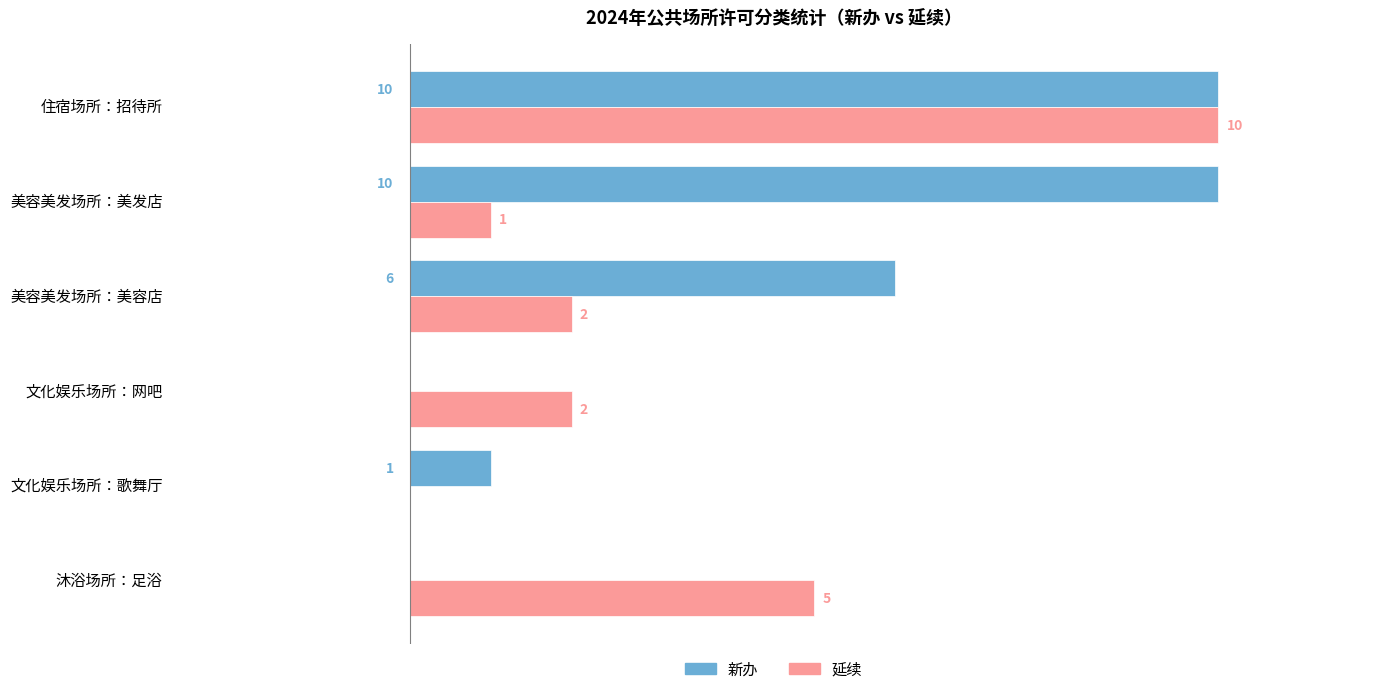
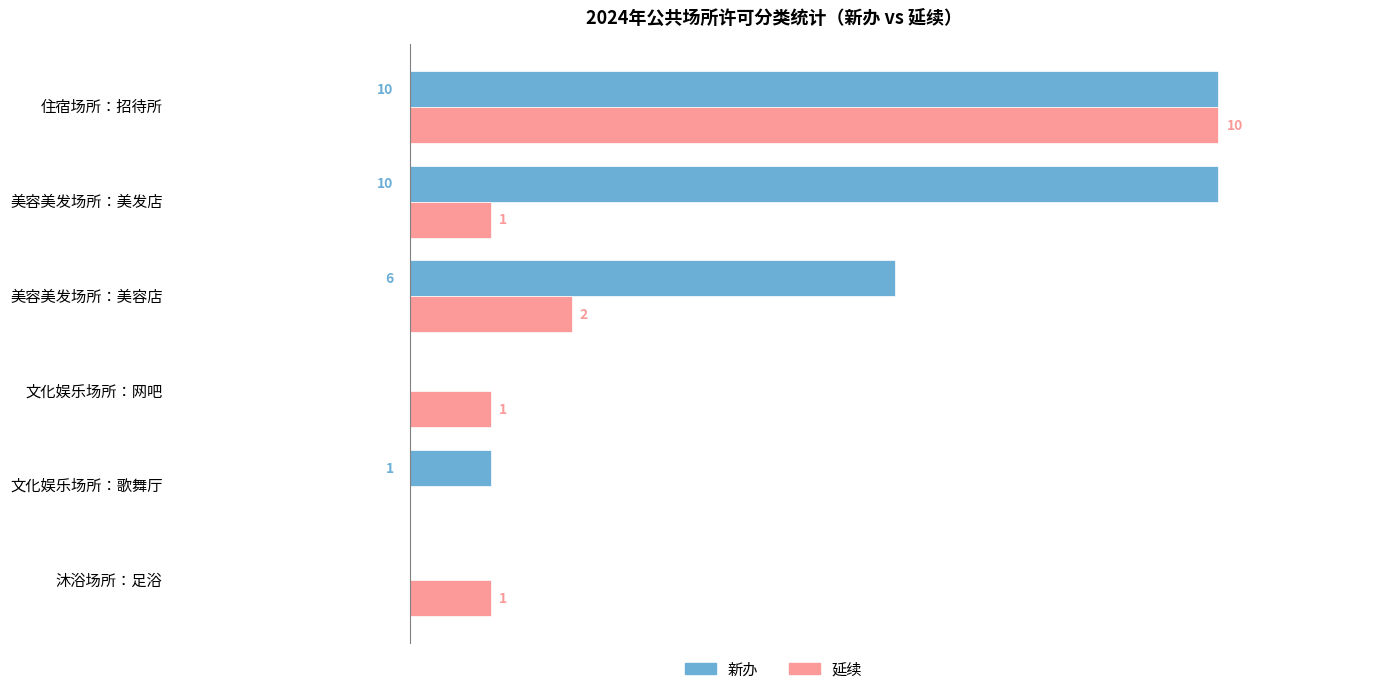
  {
    "延续": {
      "住宿场所：招待所": 10,
      "美容美发场所：美发店": 1,
      "美容美发场所：美容店": 2,
-     "文化娱乐场所：网吧": 2,
-     "沐浴场所：足浴": 5
+     "文化娱乐场所：网吧": 1,
+     "沐浴场所：足浴": 1
    }
  }
